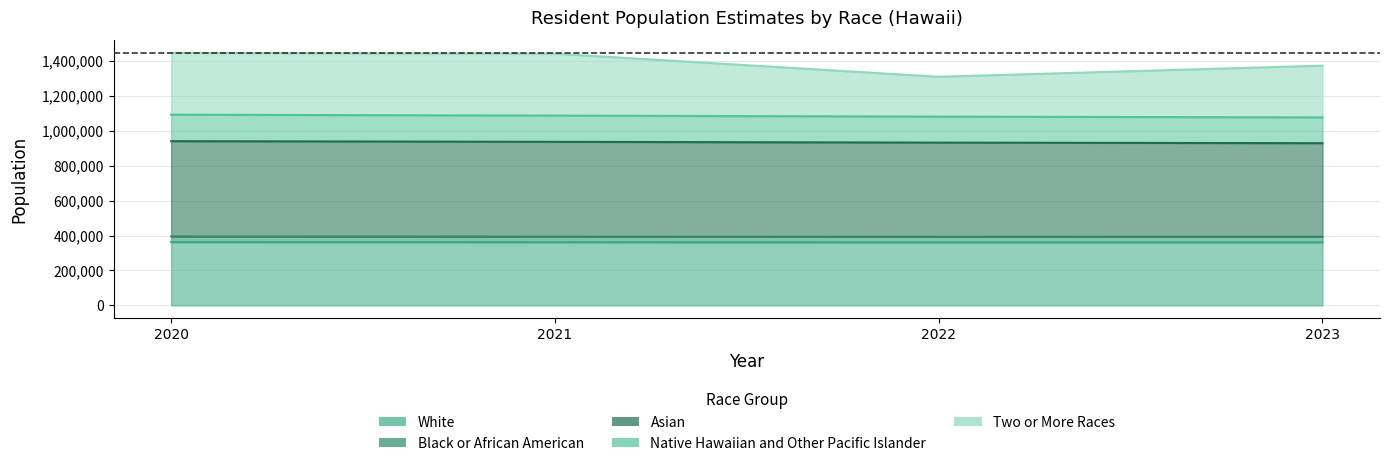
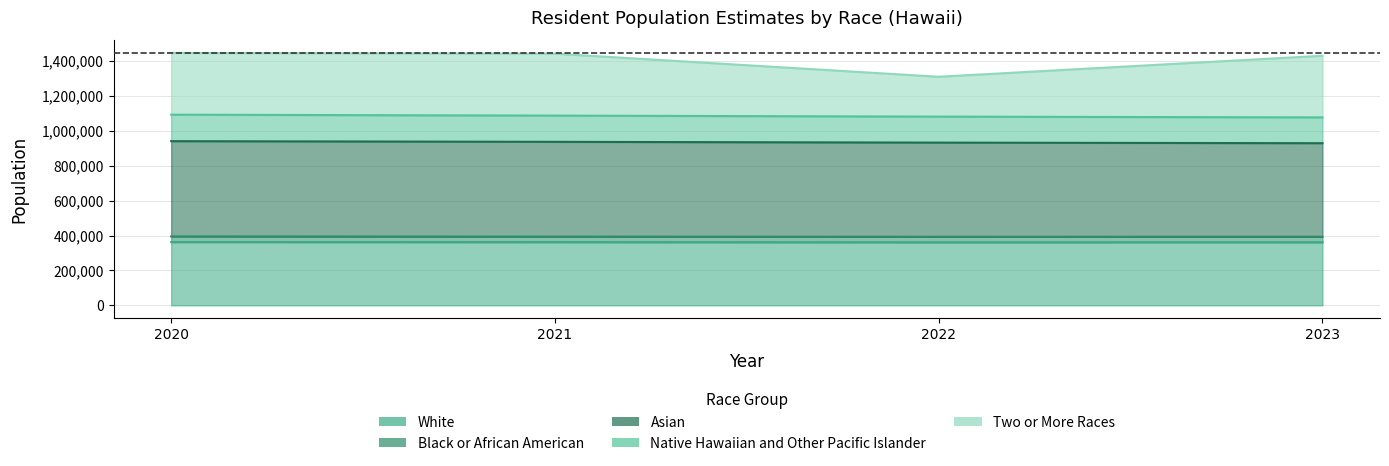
  {
    "Two or More Races": {
      "2020": "350,000",
      "2021": "350,000",
      "2022": "230,000",
-     "2023": "300,000"
+     "2023": "350,000"
    }
  }
